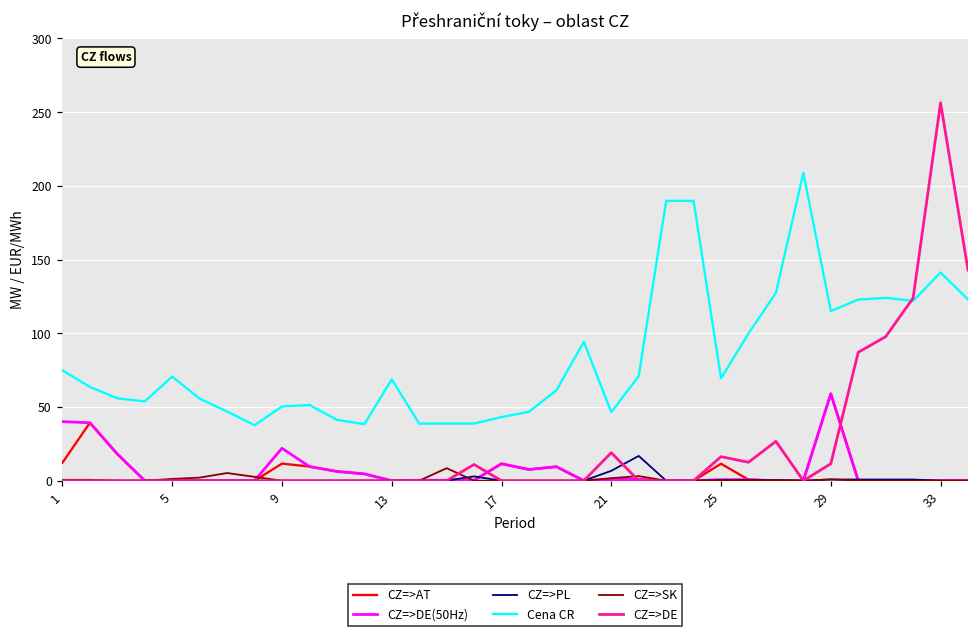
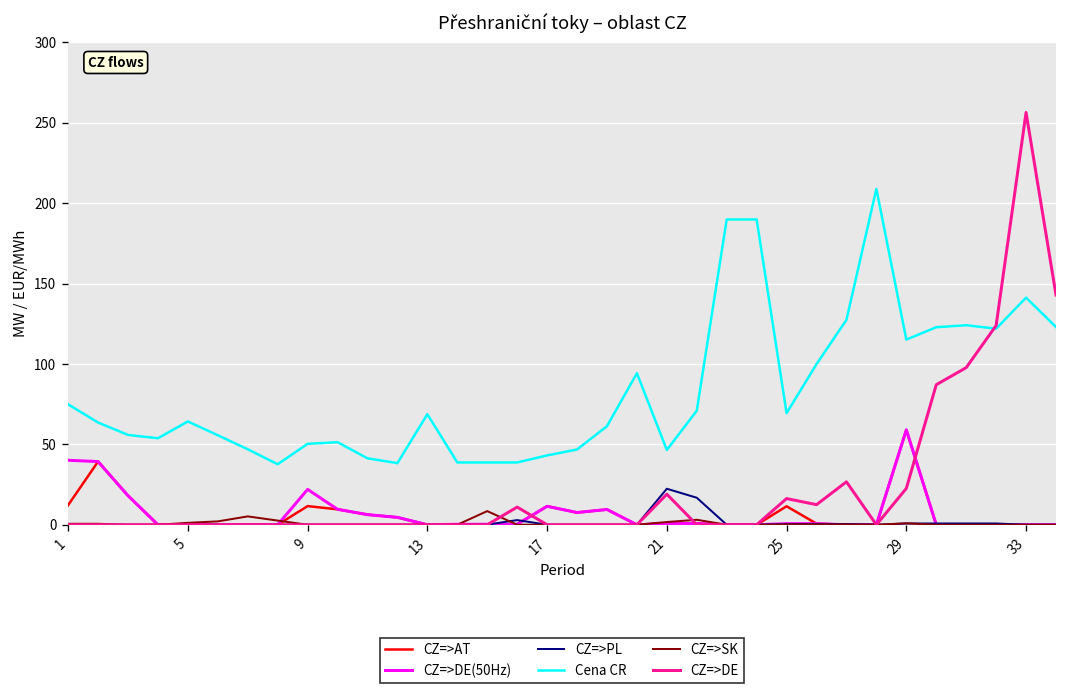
  {
    "CZ=>AT": {
      "1": 12,
      "9": 12,
      "25": 12
    },
    "CZ=>DE(50Hz)": {
      "1": 40,
      "9": 22
    },
    "CZ=>PL": {
-     "21": 7
+     "21": 22
    },
    "Cena CR": {
      "1": 75,
-     "5": 71,
+     "5": 64,
      "9": 50,
      "13": 69,
      "17": 43,
      "21": 47,
      "25": 69,
      "29": 115,
      "33": 141
    },
    "CZ=>DE": {
      "21": 19,
      "25": 16,
-     "29": 12,
+     "29": 23,
      "33": 256
    }
  }
